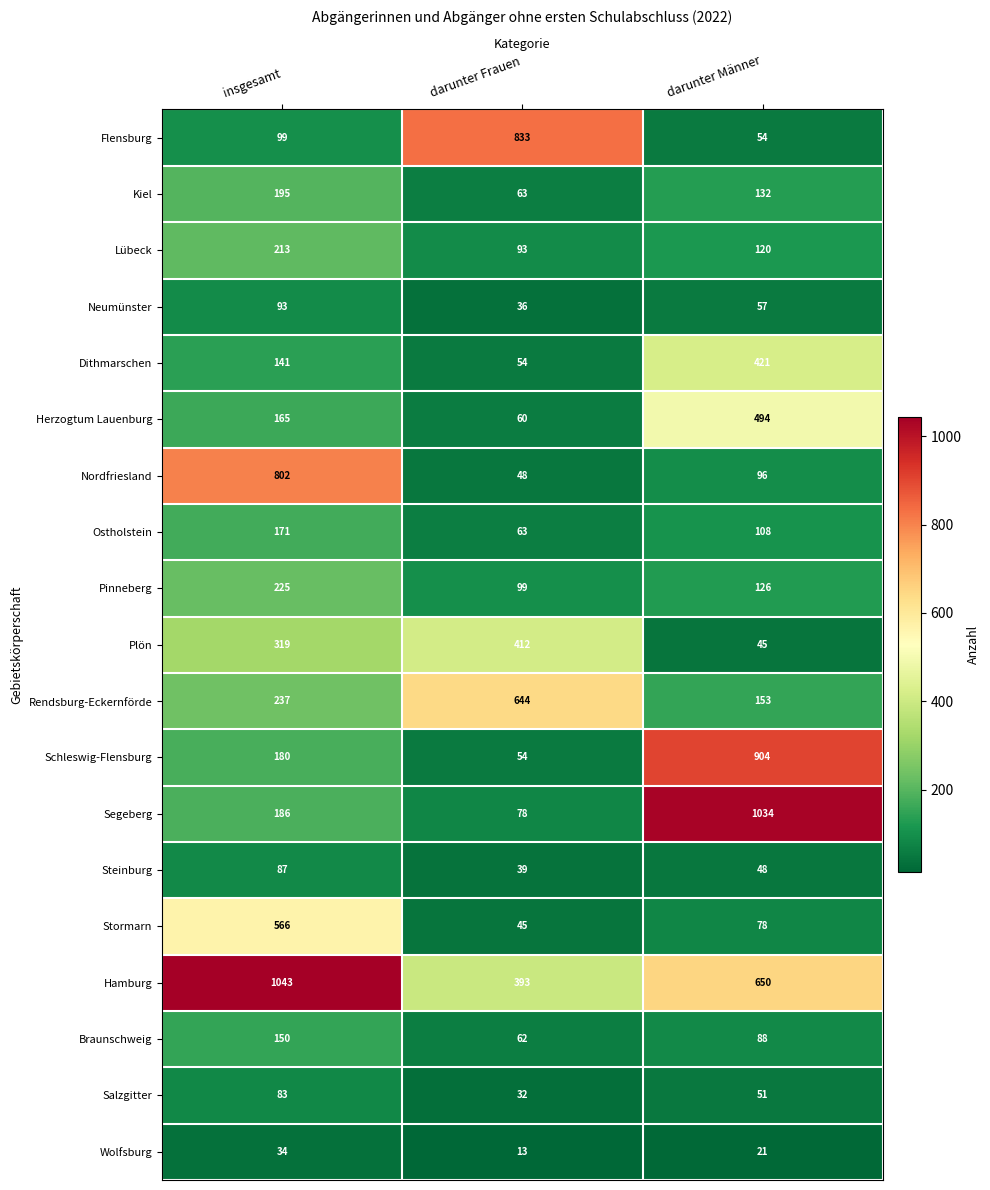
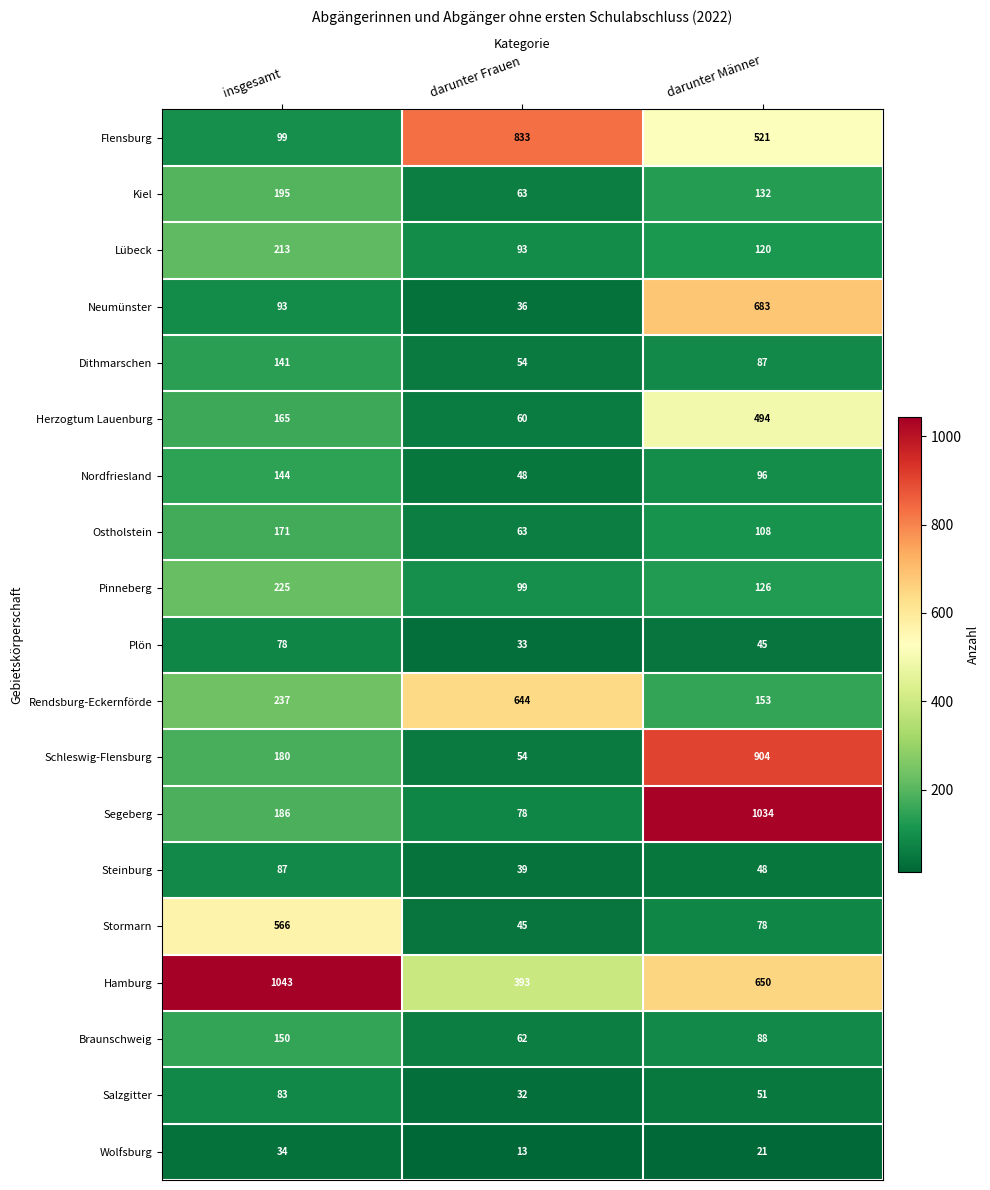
  {
    "Flensburg": {
      "insgesamt": 99,
      "darunter Frauen": 833,
-     "darunter Männer": 54
+     "darunter Männer": 521
    },
    "Kiel": {
      "insgesamt": 195,
      "darunter Frauen": 63,
      "darunter Männer": 132
    },
    "Lübeck": {
      "insgesamt": 213,
      "darunter Frauen": 93,
      "darunter Männer": 120
    },
    "Neumünster": {
      "insgesamt": 93,
      "darunter Frauen": 36,
-     "darunter Männer": 57
+     "darunter Männer": 683
    },
    "Dithmarschen": {
      "insgesamt": 141,
      "darunter Frauen": 54,
-     "darunter Männer": 421
+     "darunter Männer": 87
    },
    "Herzogtum Lauenburg": {
      "insgesamt": 165,
      "darunter Frauen": 60,
      "darunter Männer": 494
    },
    "Nordfriesland": {
-     "insgesamt": 802,
+     "insgesamt": 144,
      "darunter Frauen": 48,
      "darunter Männer": 96
    },
    "Ostholstein": {
      "insgesamt": 171,
      "darunter Frauen": 63,
      "darunter Männer": 108
    },
    "Pinneberg": {
      "insgesamt": 225,
      "darunter Frauen": 99,
      "darunter Männer": 126
    },
    "Plön": {
-     "insgesamt": 319,
-     "darunter Frauen": 412,
+     "insgesamt": 78,
+     "darunter Frauen": 33,
      "darunter Männer": 45
    },
    "Rendsburg-Eckernförde": {
      "insgesamt": 237,
      "darunter Frauen": 644,
      "darunter Männer": 153
    },
    "Schleswig-Flensburg": {
      "insgesamt": 180,
      "darunter Frauen": 54,
      "darunter Männer": 904
    },
    "Segeberg": {
      "insgesamt": 186,
      "darunter Frauen": 78,
      "darunter Männer": 1034
    },
    "Steinburg": {
      "insgesamt": 87,
      "darunter Frauen": 39,
      "darunter Männer": 48
    },
    "Stormarn": {
      "insgesamt": 566,
      "darunter Frauen": 45,
      "darunter Männer": 78
    },
    "Hamburg": {
      "insgesamt": 1043,
      "darunter Frauen": 393,
      "darunter Männer": 650
    },
    "Braunschweig": {
      "insgesamt": 150,
      "darunter Frauen": 62,
      "darunter Männer": 88
    },
    "Salzgitter": {
      "insgesamt": 83,
      "darunter Frauen": 32,
      "darunter Männer": 51
    },
    "Wolfsburg": {
      "insgesamt": 34,
      "darunter Frauen": 13,
      "darunter Männer": 21
    }
  }
